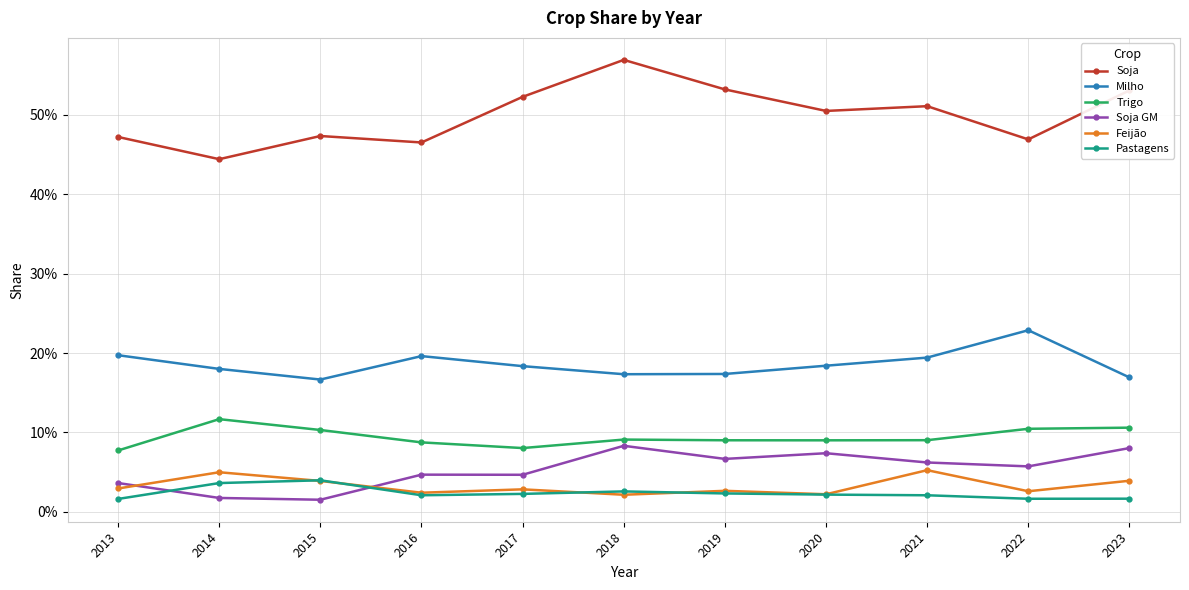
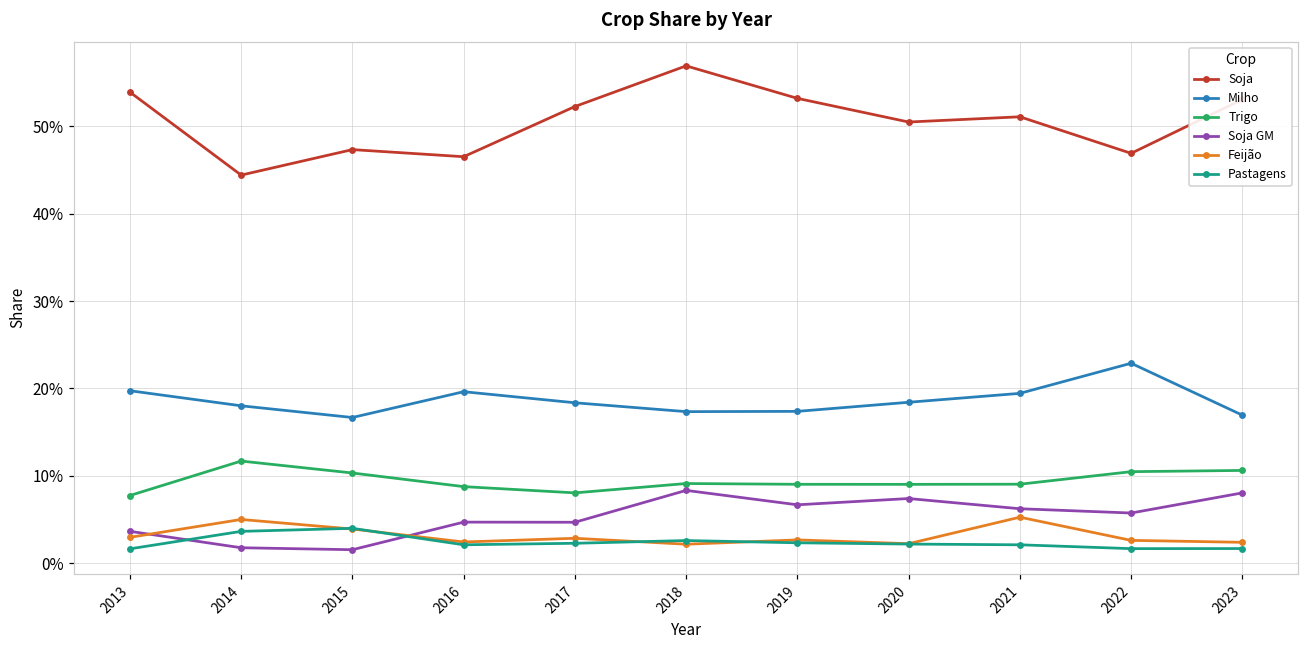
  {
    "Soja": {
-     "2013": "47%",
+     "2013": "54%",
      "2014": "44%",
      "2015": "47%",
      "2016": "47%",
      "2017": "52%",
      "2018": "57%",
      "2019": "53%",
      "2020": "50%",
      "2021": "51%",
      "2022": "47%"
    },
    "Milho": {
      "2013": "20%",
      "2014": "18%",
      "2015": "17%",
      "2016": "20%",
      "2017": "18%",
      "2018": "17%",
      "2019": "17%",
      "2020": "18%",
      "2021": "19%",
      "2022": "23%",
      "2023": "17%"
    },
    "Soja GM": {
      "2013": "4%",
      "2014": "2%",
      "2015": "2%",
      "2016": "5%",
      "2017": "5%",
      "2018": "8%",
      "2019": "7%",
      "2020": "7%",
      "2021": "6%",
      "2022": "6%",
      "2023": "8%"
    },
    "Feijão": {
      "2013": "3%",
      "2014": "5%",
      "2016": "2%",
      "2017": "3%",
      "2018": "2%",
      "2019": "3%",
      "2021": "5%",
      "2022": "3%",
-     "2023": "4%"
+     "2023": "2%"
    }
  }
